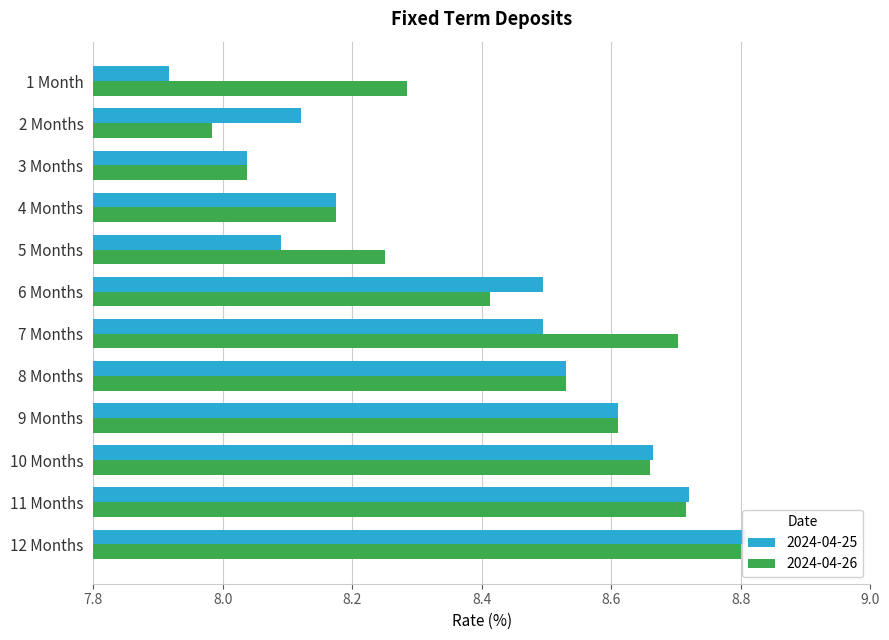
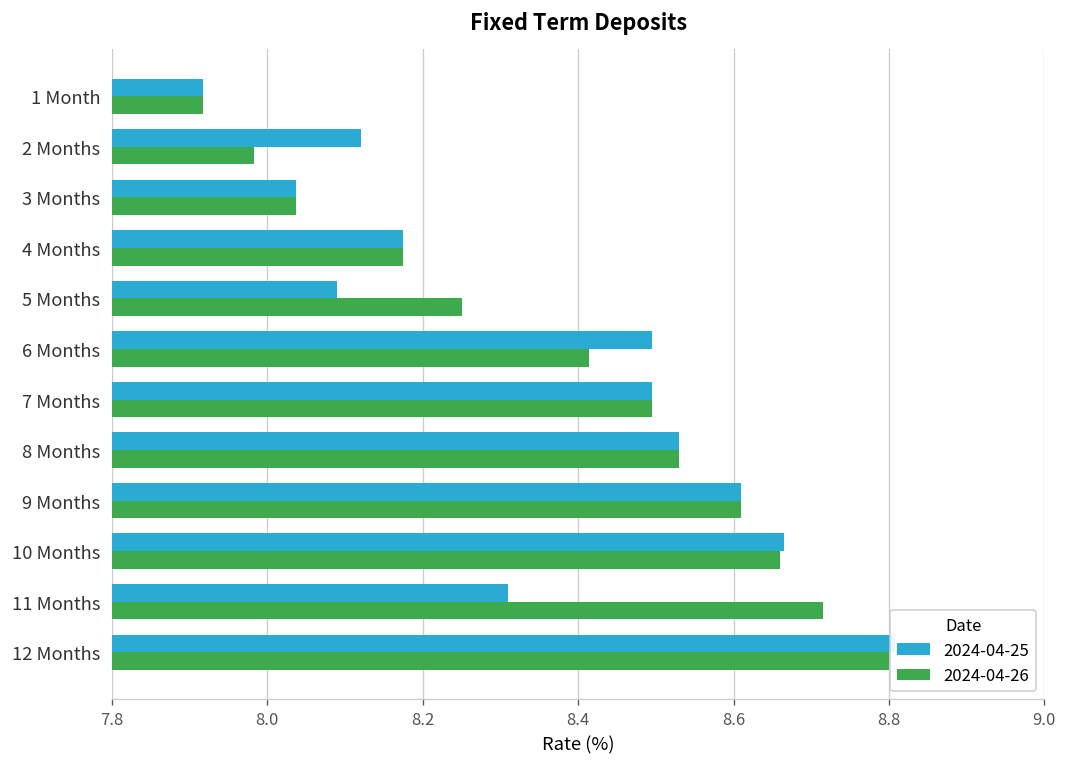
  {
    "2024-04-25": {
      "1 Month": 7.92,
      "2 Months": 8.12,
      "3 Months": 8.04,
      "4 Months": 8.18,
      "5 Months": 8.09,
      "6 Months": 8.50,
      "7 Months": 8.50,
      "8 Months": 8.53,
      "9 Months": 8.61,
      "10 Months": 8.67,
-     "11 Months": 8.72
+     "11 Months": 8.31
    },
    "2024-04-26": {
-     "1 Month": 8.28,
+     "1 Month": 7.92,
      "2 Months": 7.98,
      "3 Months": 8.04,
      "4 Months": 8.18,
      "5 Months": 8.25,
      "6 Months": 8.41,
-     "7 Months": 8.70,
+     "7 Months": 8.50,
      "8 Months": 8.53,
      "9 Months": 8.61,
      "10 Months": 8.66,
      "11 Months": 8.72,
      "12 Months": 8.80
    }
  }
